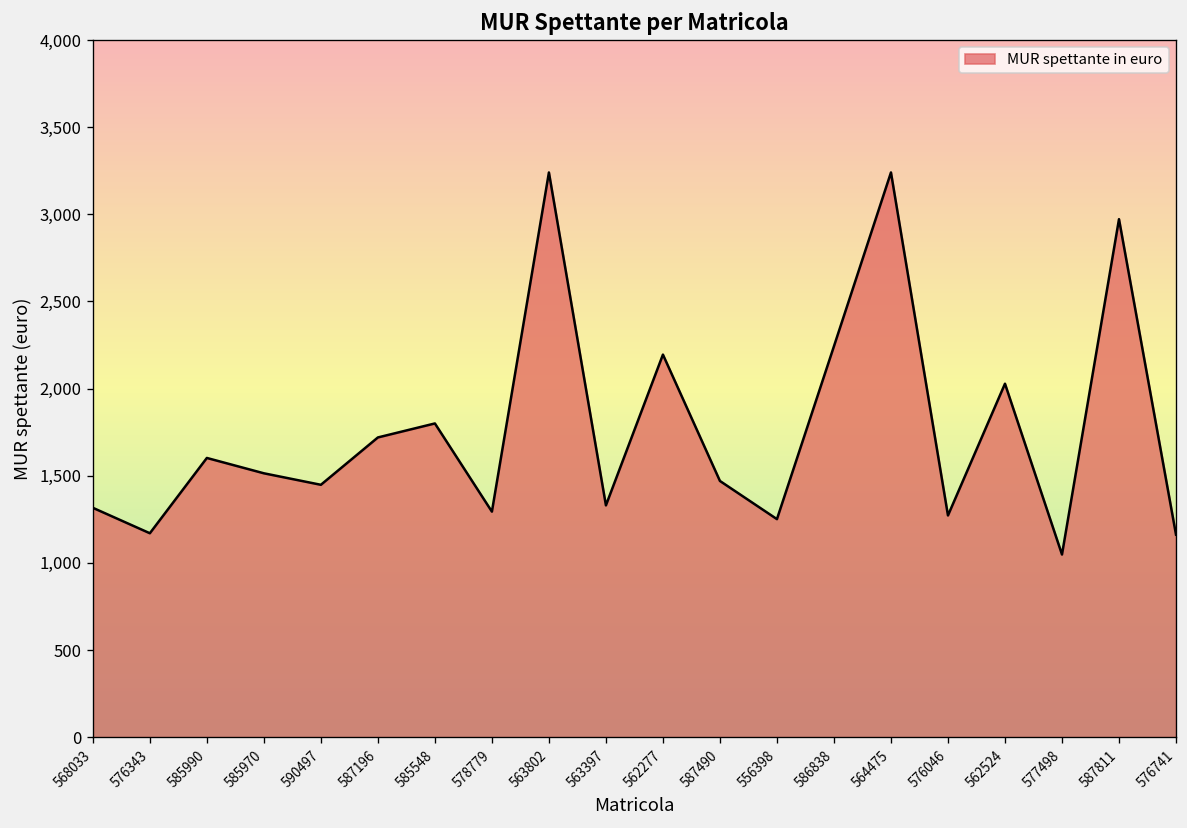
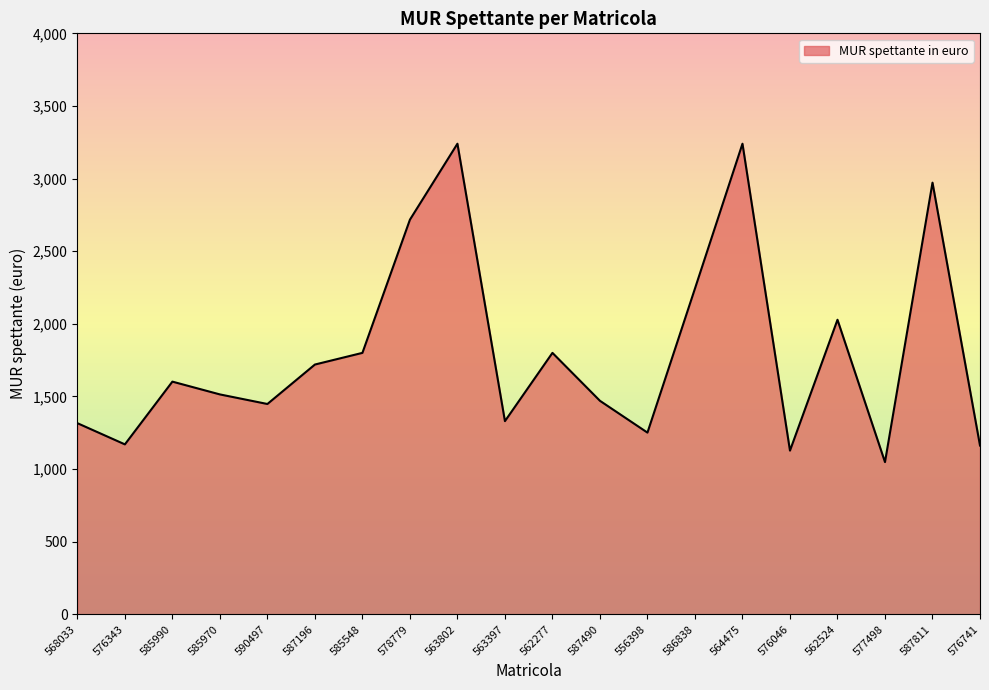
  {
    "568033": "1,320",
    "576343": "1,170",
    "585990": "1,600",
    "585970": "1,510",
    "590497": "1,450",
    "587196": "1,720",
    "585548": "1,800",
-   "578779": "1,290",
+   "578779": "2,720",
    "563802": "3,240",
    "563397": "1,330",
-   "562277": "2,200",
+   "562277": "1,800",
    "587490": "1,470",
    "556398": "1,250",
    "586838": "2,240",
    "564475": "3,240",
-   "576046": "1,270",
+   "576046": "1,130",
    "562524": "2,030",
    "577498": "1,050",
    "587811": "2,970",
    "576741": "1,160"
  }
